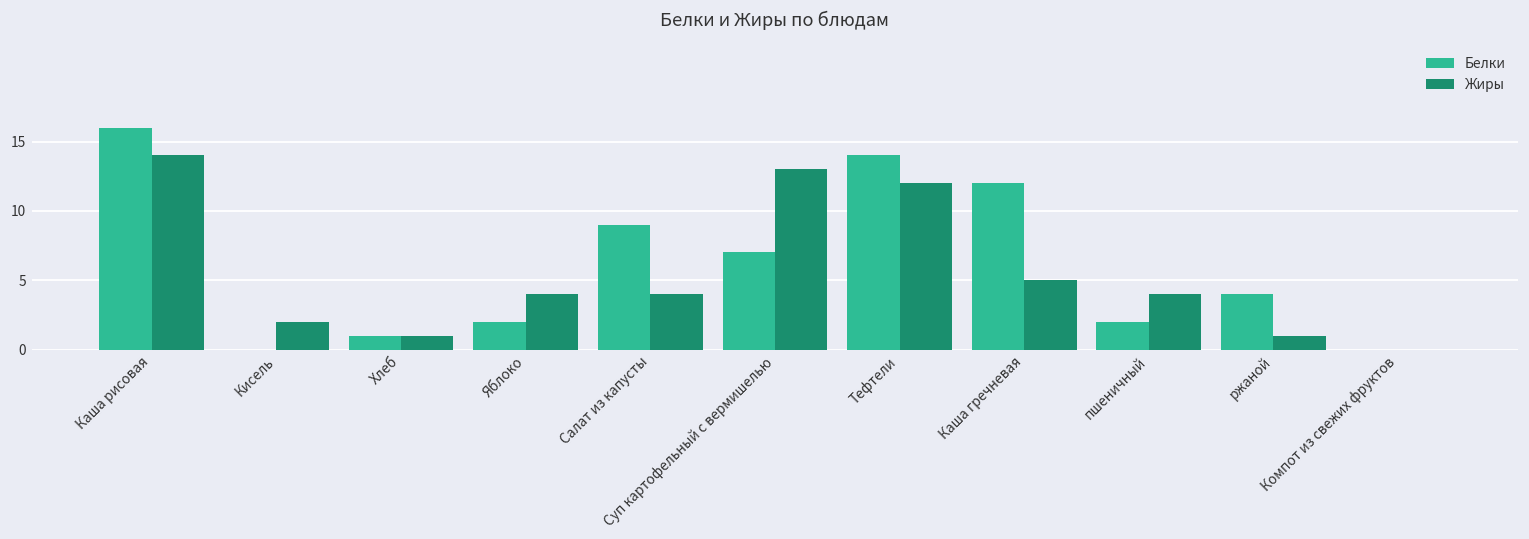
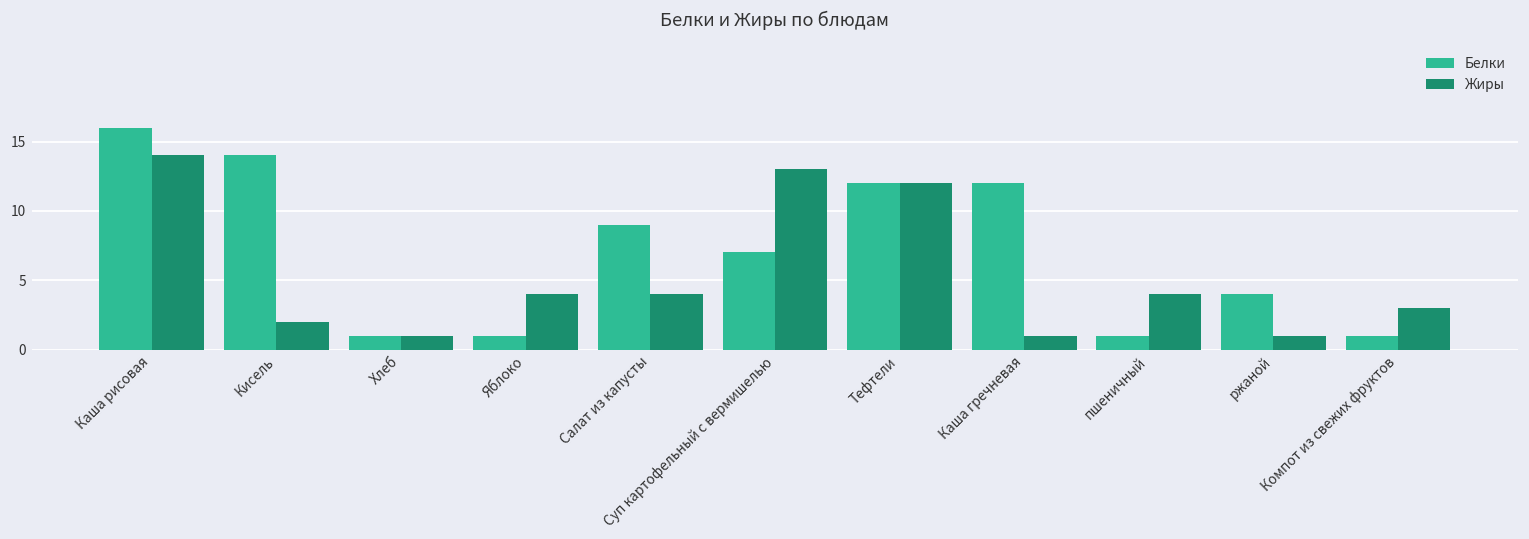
  {
    "Белки": {
      "Каша рисовая": 16,
-     "Кисель": 0,
+     "Кисель": 14,
      "Хлеб": 1,
-     "Яблоко": 2,
+     "Яблоко": 1,
      "Салат из капусты": 9,
      "Суп картофельный с вермишелью": 7,
-     "Тефтели": 14,
+     "Тефтели": 12,
      "Каша гречневая": 12,
-     "пшеничный": 2,
+     "пшеничный": 1,
      "ржаной": 4,
-     "Компот из свежих фруктов": 0
+     "Компот из свежих фруктов": 1
    },
    "Жиры": {
      "Каша рисовая": 14,
      "Кисель": 2,
      "Хлеб": 1,
      "Яблоко": 4,
      "Салат из капусты": 4,
      "Суп картофельный с вермишелью": 13,
      "Тефтели": 12,
-     "Каша гречневая": 5,
+     "Каша гречневая": 1,
      "пшеничный": 4,
      "ржаной": 1,
-     "Компот из свежих фруктов": 0
+     "Компот из свежих фруктов": 3
    }
  }
